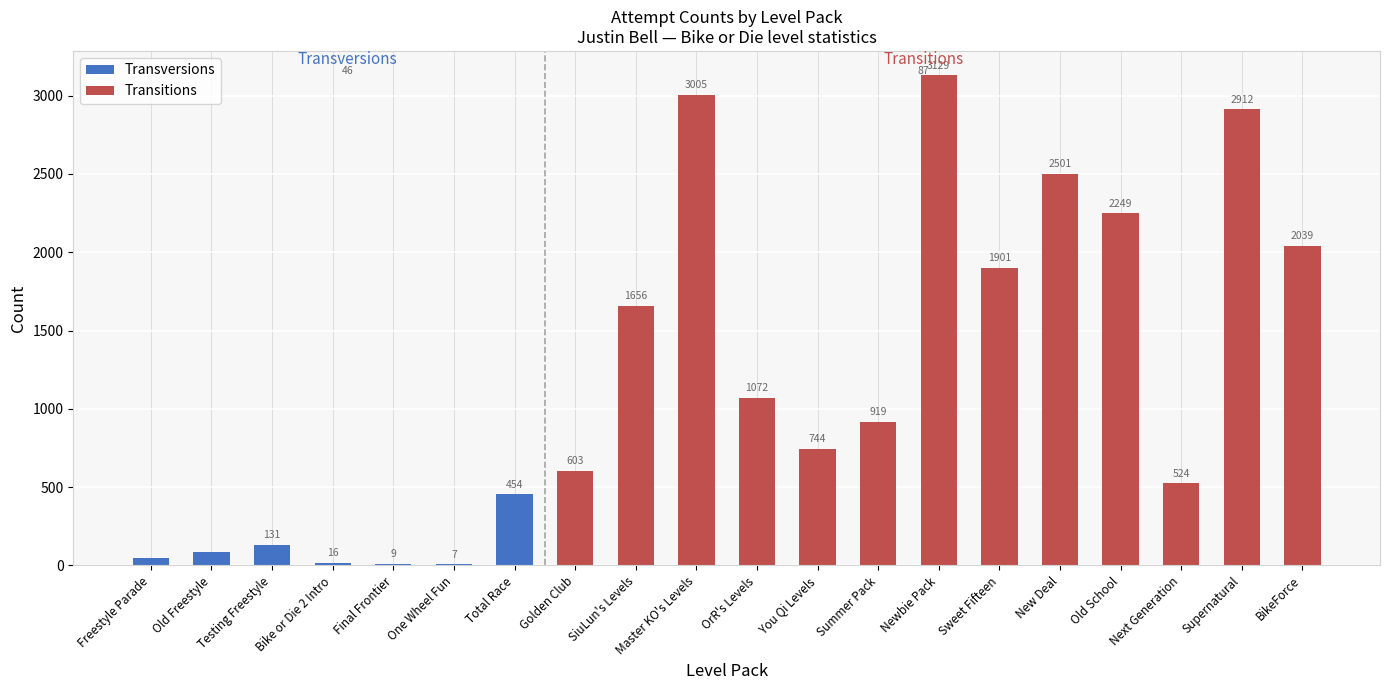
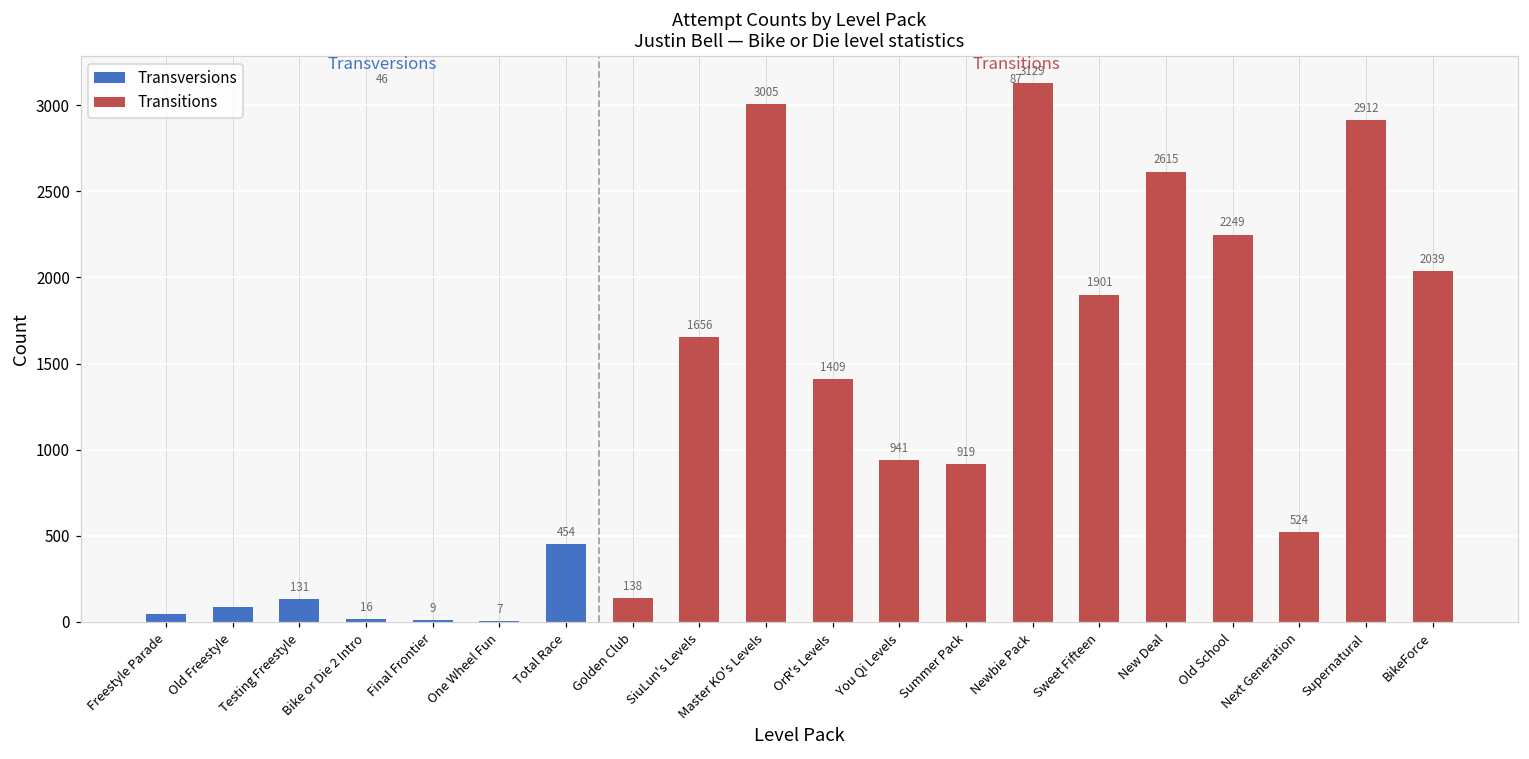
  {
    "Transversions": {
      "Testing Freestyle": 131,
      "Bike or Die 2 Intro": 16,
      "Final Frontier": 9,
      "One Wheel Fun": 7,
      "Total Race": 454
    },
    "Transitions": {
-     "Golden Club": 603,
+     "Golden Club": 138,
      "SiuLun's Levels": 1656,
      "Master KO's Levels": 3005,
-     "OrR's Levels": 1072,
-     "You Qi Levels": 744,
+     "OrR's Levels": 1409,
+     "You Qi Levels": 941,
      "Summer Pack": 919,
      "Sweet Fifteen": 1901,
-     "New Deal": 2501,
+     "New Deal": 2615,
      "Old School": 2249,
      "Next Generation": 524,
      "Supernatural": 2912,
      "BikeForce": 2039
    }
  }
